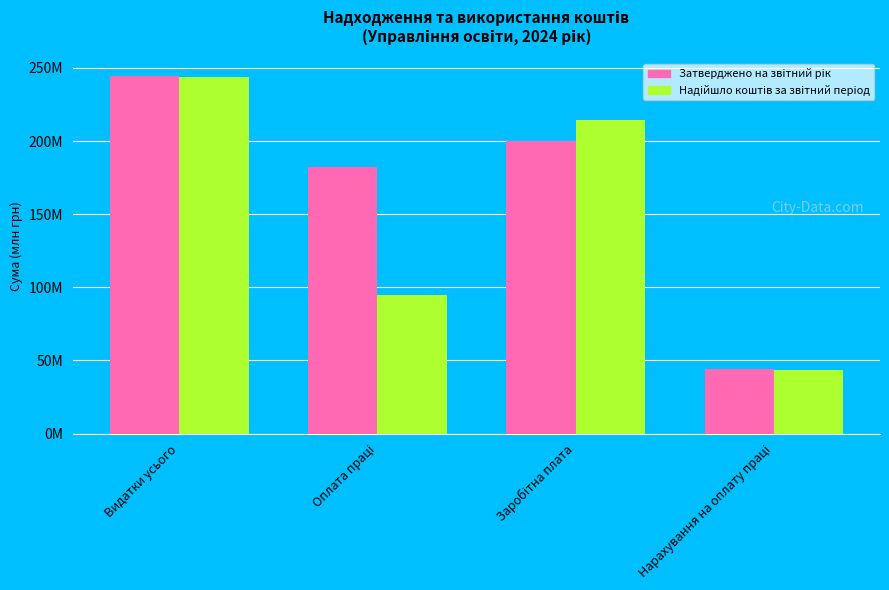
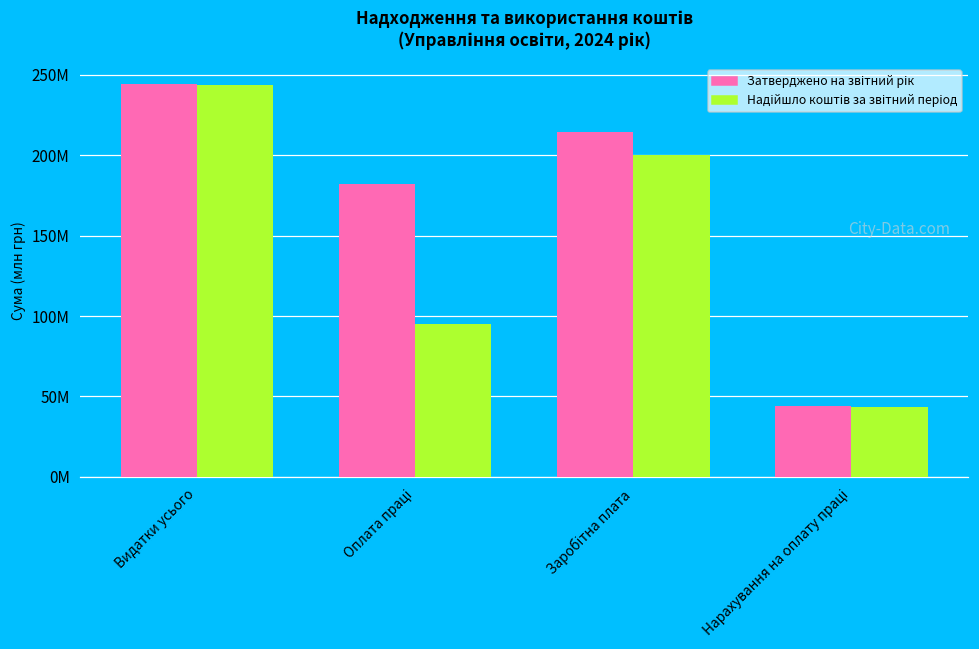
  {
    "Затверджено на звітний рік": {
      "Видатки усього": 244000000,
      "Оплата праці": 182000000,
-     "Заробітна плата": 200000000,
+     "Заробітна плата": 215000000,
      "Нарахування на оплату праці": 44000000
    },
    "Надійшло коштів за звітний період": {
      "Видатки усього": 244000000,
      "Оплата праці": 95000000,
-     "Заробітна плата": 215000000,
+     "Заробітна плата": 200000000,
      "Нарахування на оплату праці": 44000000
    }
  }
